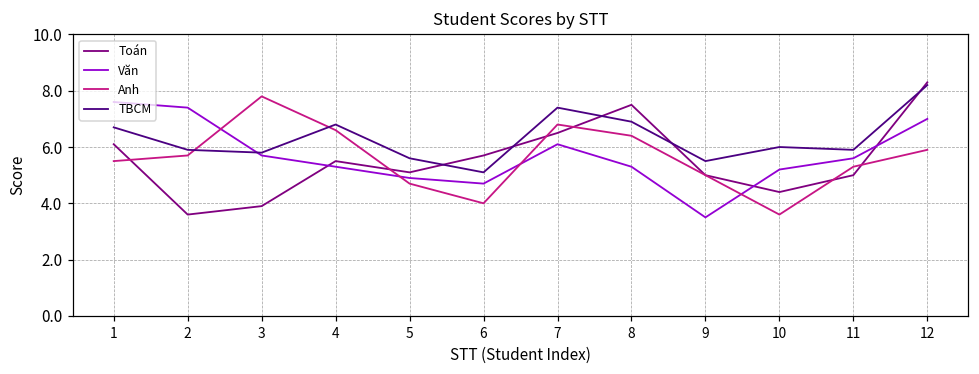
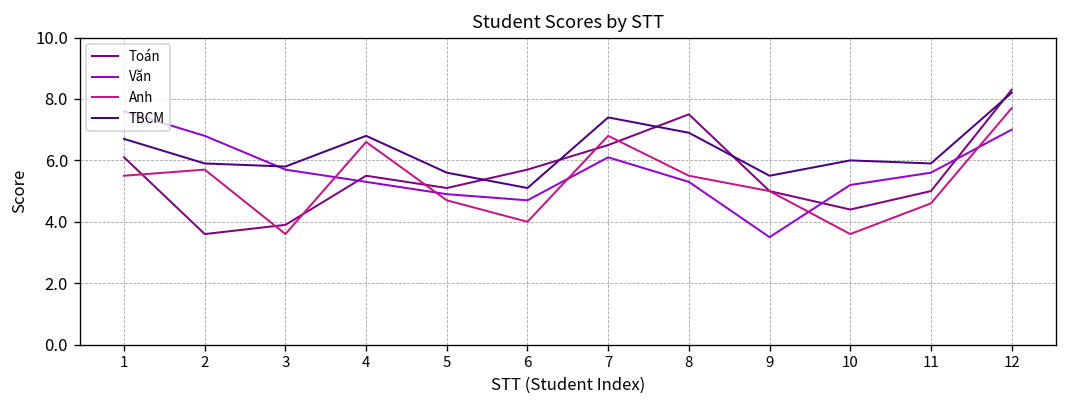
  {
    "Văn": {
-     "2": 7.4,
+     "2": 6.8,
      "4": 5.3,
      "5": 4.9,
      "6": 4.7,
      "7": 6.1,
      "8": 5.3,
      "9": 3.5,
      "10": 5.2,
      "11": 5.6,
      "12": 7.0
    },
    "Anh": {
      "1": 5.5,
      "2": 5.7,
-     "3": 7.8,
+     "3": 3.6,
      "4": 6.6,
      "5": 4.7,
      "6": 4.0,
      "7": 6.8,
-     "8": 6.4,
+     "8": 5.5,
      "10": 3.6,
-     "11": 5.3,
-     "12": 5.9
+     "11": 4.6,
+     "12": 7.7
    }
  }
